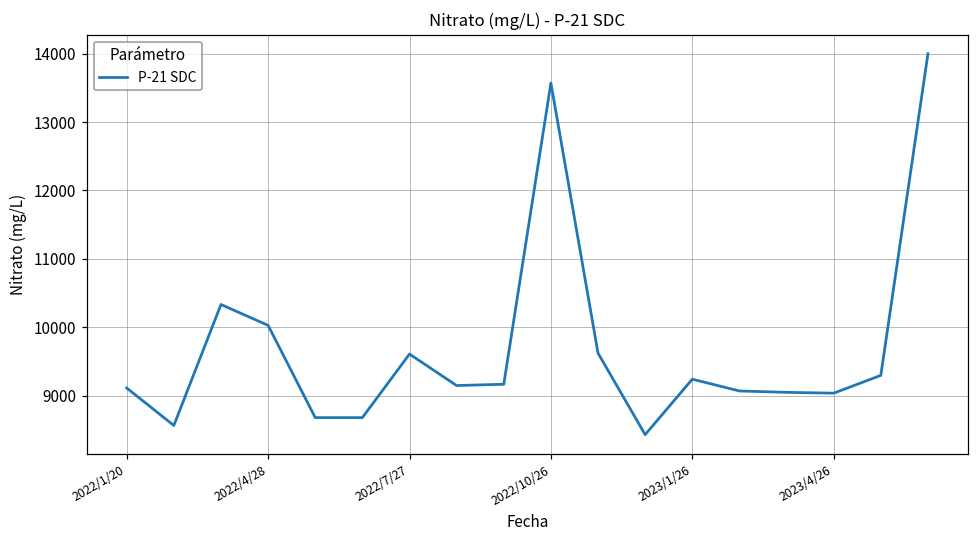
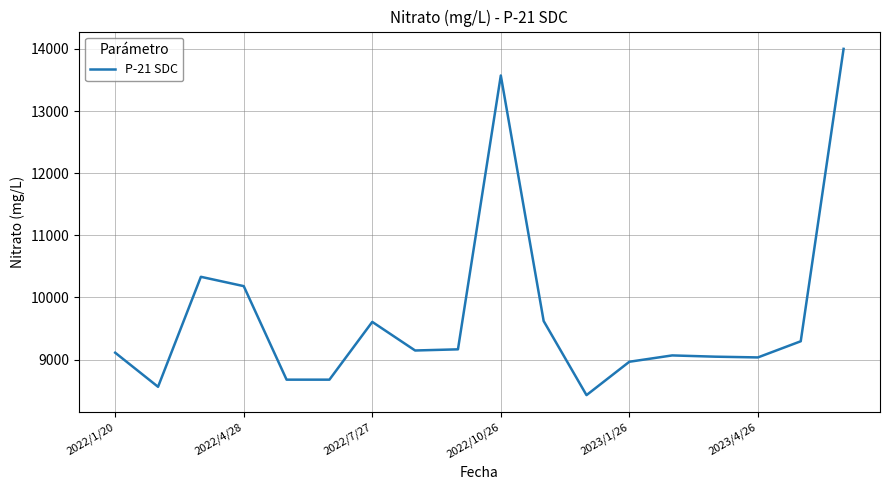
  {
    "2022/1/20": 9100,
-   "2022/4/28": 10000,
+   "2022/4/28": 10200,
    "2022/7/27": 9600,
    "2022/10/26": 13600,
-   "2023/1/26": 9200,
+   "2023/1/26": 9000,
    "2023/4/26": 9000
  }
